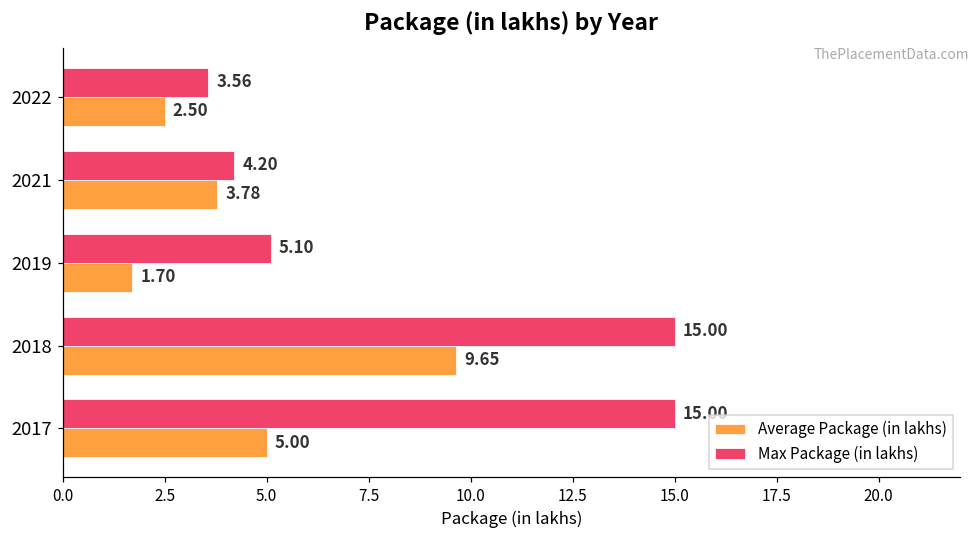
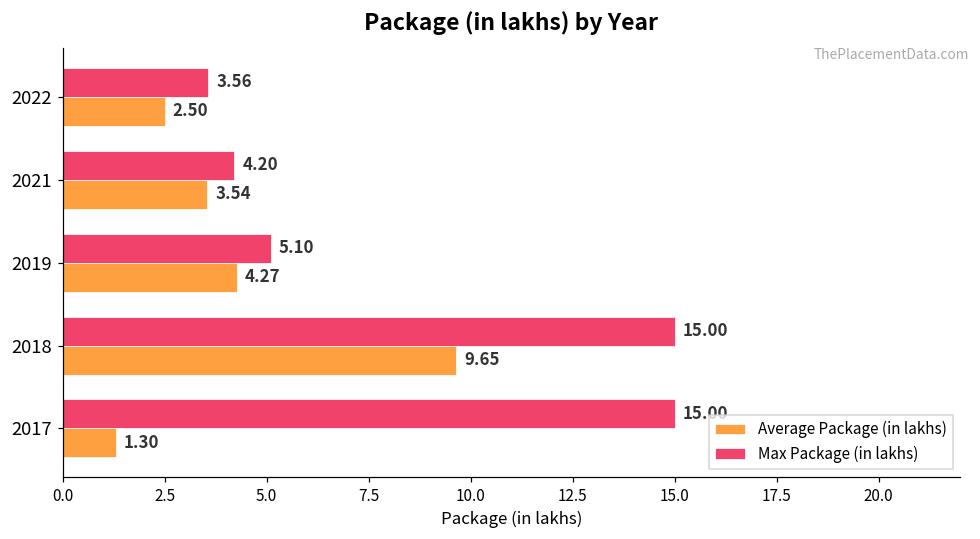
  {
    "Average Package (in lakhs)": {
      "2022": 2.50,
-     "2021": 3.78,
-     "2019": 1.70,
+     "2021": 3.54,
+     "2019": 4.27,
      "2018": 9.65,
-     "2017": 5.00
+     "2017": 1.30
    },
    "Max Package (in lakhs)": {
      "2022": 3.56,
      "2021": 4.20,
      "2019": 5.10,
      "2018": 15.00
    }
  }
